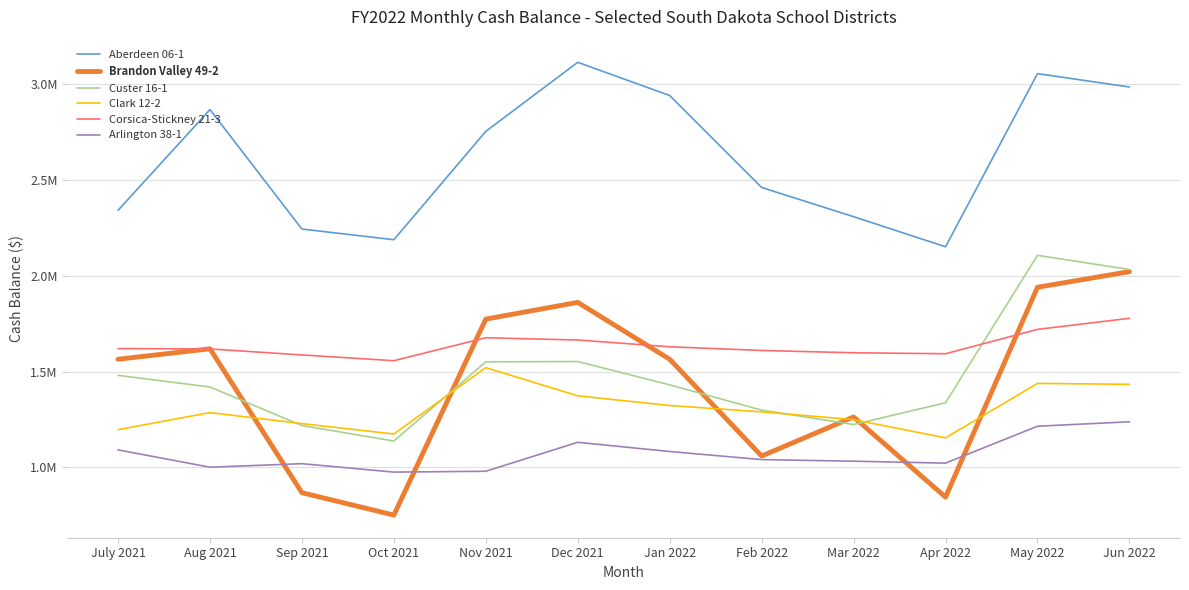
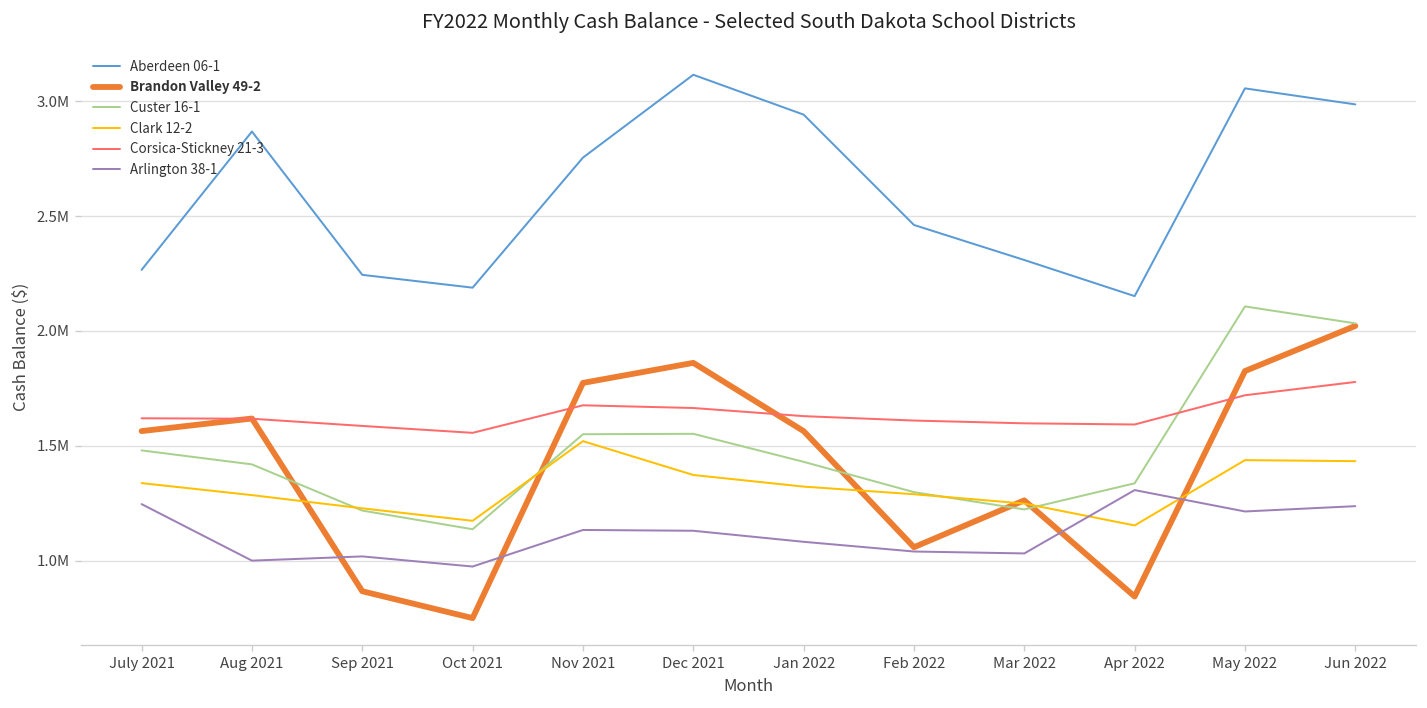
  {
    "Aberdeen 06-1": {
-     "July 2021": 2340000,
+     "July 2021": 2270000,
      "Aug 2021": 2870000,
      "Sep 2021": 2240000,
      "Oct 2021": 2190000,
      "Nov 2021": 2750000,
      "Dec 2021": 3120000,
      "Jan 2022": 2940000,
      "Feb 2022": 2460000,
      "Mar 2022": 2310000,
      "Apr 2022": 2150000,
      "May 2022": 3060000,
      "Jun 2022": 2990000
    },
    "Brandon Valley 49-2": {
      "July 2021": 1560000,
      "Sep 2021": 870000,
      "Oct 2021": 750000,
      "Nov 2021": 1770000,
      "Dec 2021": 1860000,
      "Jan 2022": 1560000,
      "Feb 2022": 1060000,
      "Mar 2022": 1260000,
      "Apr 2022": 840000,
-     "May 2022": 1940000
+     "May 2022": 1830000
    },
    "Custer 16-1": {
      "July 2021": 1480000,
      "Aug 2021": 1420000,
      "Oct 2021": 1140000,
      "Nov 2021": 1550000,
      "Dec 2021": 1550000,
      "Jan 2022": 1430000,
      "Mar 2022": 1220000,
      "Apr 2022": 1340000,
      "May 2022": 2110000
    },
    "Clark 12-2": {
-     "July 2021": 1200000,
+     "July 2021": 1340000,
      "Aug 2021": 1290000,
      "Oct 2021": 1170000,
      "Nov 2021": 1520000,
      "Dec 2021": 1370000,
      "Jan 2022": 1320000,
      "Mar 2022": 1250000,
      "Apr 2022": 1150000,
      "May 2022": 1440000,
      "Jun 2022": 1430000
    },
    "Corsica-Stickney 21-3": {
      "July 2021": 1620000,
      "Sep 2021": 1590000,
      "Oct 2021": 1560000,
      "Nov 2021": 1680000,
      "Dec 2021": 1660000,
      "Jan 2022": 1630000,
      "Feb 2022": 1610000,
      "Mar 2022": 1600000,
      "Apr 2022": 1590000,
      "May 2022": 1720000,
      "Jun 2022": 1780000
    },
    "Arlington 38-1": {
-     "July 2021": 1090000,
+     "July 2021": 1250000,
      "Aug 2021": 1000000,
      "Sep 2021": 1020000,
      "Oct 2021": 970000,
-     "Nov 2021": 980000,
+     "Nov 2021": 1130000,
      "Dec 2021": 1130000,
      "Jan 2022": 1080000,
      "Feb 2022": 1040000,
      "Mar 2022": 1030000,
-     "Apr 2022": 1020000,
+     "Apr 2022": 1310000,
      "May 2022": 1210000,
      "Jun 2022": 1240000
    }
  }
